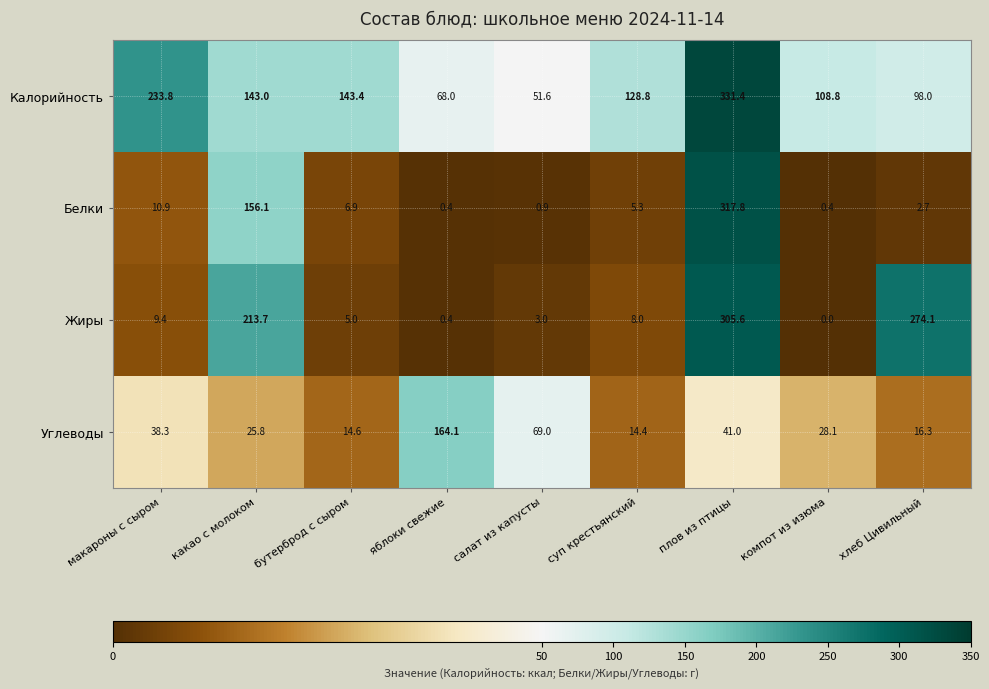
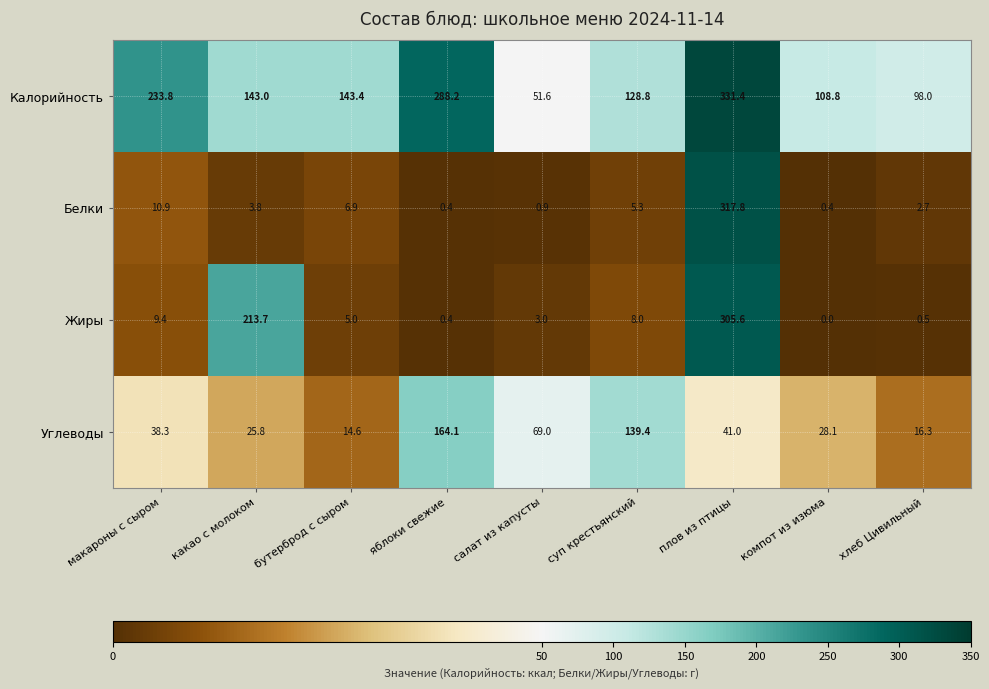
  {
    "Калорийность": {
      "макароны с сыром": 233.8,
      "какао с молоком": 143.0,
      "бутерброд с сыром": 143.4,
-     "яблоки свежие": 68.0,
+     "яблоки свежие": 288.2,
      "салат из капусты": 51.6,
      "суп крестьянский": 128.8,
      "плов из птицы": 331.4,
      "компот из изюма": 108.8,
      "хлеб Цивильный": 98.0
    },
    "Белки": {
      "макароны с сыром": 10.9,
-     "какао с молоком": 156.1,
+     "какао с молоком": 3.8,
      "бутерброд с сыром": 6.9,
      "яблоки свежие": 0.4,
      "салат из капусты": 0.9,
      "суп крестьянский": 5.3,
      "плов из птицы": 317.8,
      "компот из изюма": 0.4,
      "хлеб Цивильный": 2.7
    },
    "Жиры": {
      "макароны с сыром": 9.4,
      "какао с молоком": 213.7,
      "бутерброд с сыром": 5.0,
      "яблоки свежие": 0.4,
      "салат из капусты": 3.0,
      "суп крестьянский": 8.0,
      "плов из птицы": 305.6,
      "компот из изюма": 0.0,
-     "хлеб Цивильный": 274.1
+     "хлеб Цивильный": 0.5
    },
    "Углеводы": {
      "макароны с сыром": 38.3,
      "какао с молоком": 25.8,
      "бутерброд с сыром": 14.6,
      "яблоки свежие": 164.1,
      "салат из капусты": 69.0,
-     "суп крестьянский": 14.4,
+     "суп крестьянский": 139.4,
      "плов из птицы": 41.0,
      "компот из изюма": 28.1,
      "хлеб Цивильный": 16.3
    }
  }
